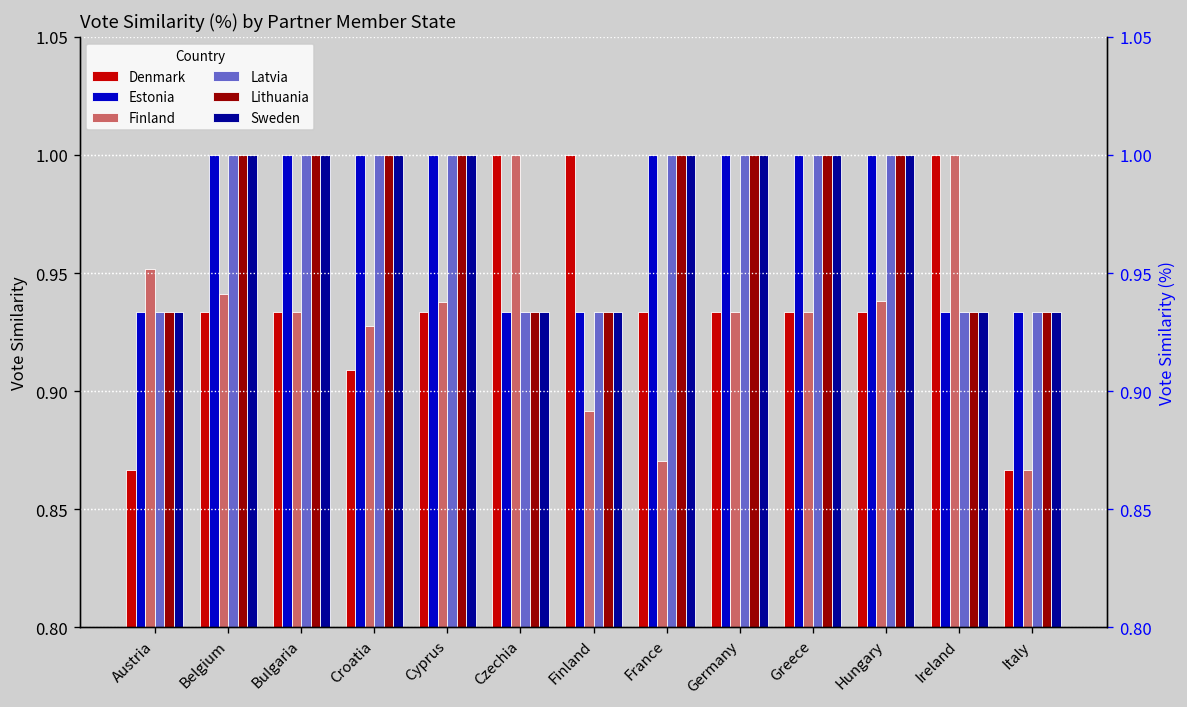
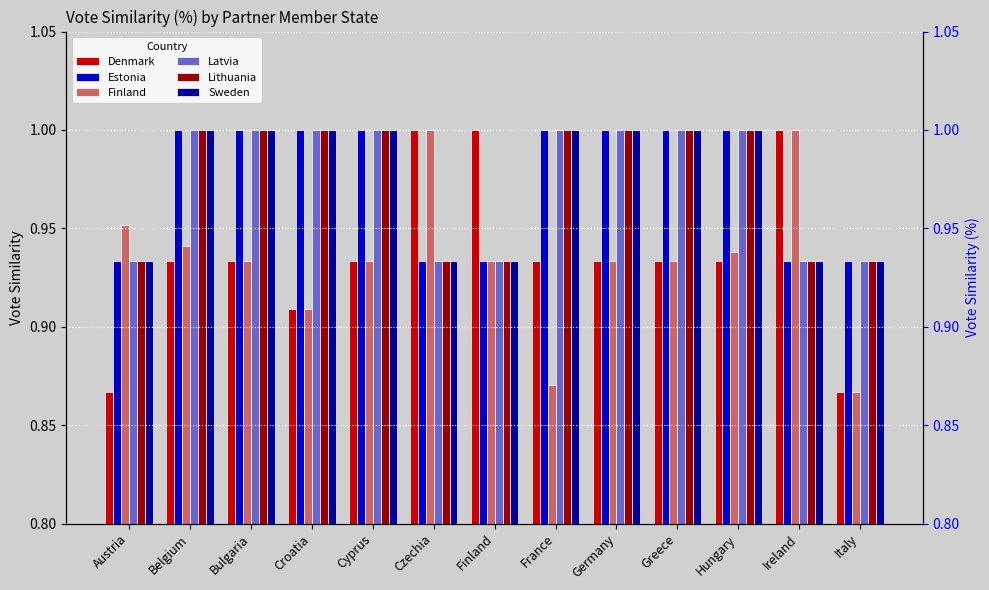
  {
    "Finland": {
      "Austria": 0.952,
      "Belgium": 0.941,
      "Bulgaria": 0.933,
-     "Croatia": 0.927,
-     "Cyprus": 0.938,
+     "Croatia": 0.909,
+     "Cyprus": 0.933,
      "Czechia": 1.000,
-     "Finland": 0.892,
+     "Finland": 0.933,
      "France": 0.870,
      "Germany": 0.933,
      "Greece": 0.933,
      "Hungary": 0.938,
      "Ireland": 1.000,
      "Italy": 0.867
    },
    "Latvia": {
      "Austria": 0.933,
      "Belgium": 1.000,
      "Bulgaria": 1.000,
      "Croatia": 1.000,
      "Cyprus": 1.000,
      "Czechia": 0.933,
      "Finland": 0.933,
      "France": 1.000,
      "Germany": 1.000,
      "Greece": 1.000,
      "Hungary": 1.000,
      "Ireland": 0.933,
      "Italy": 0.933
    }
  }
